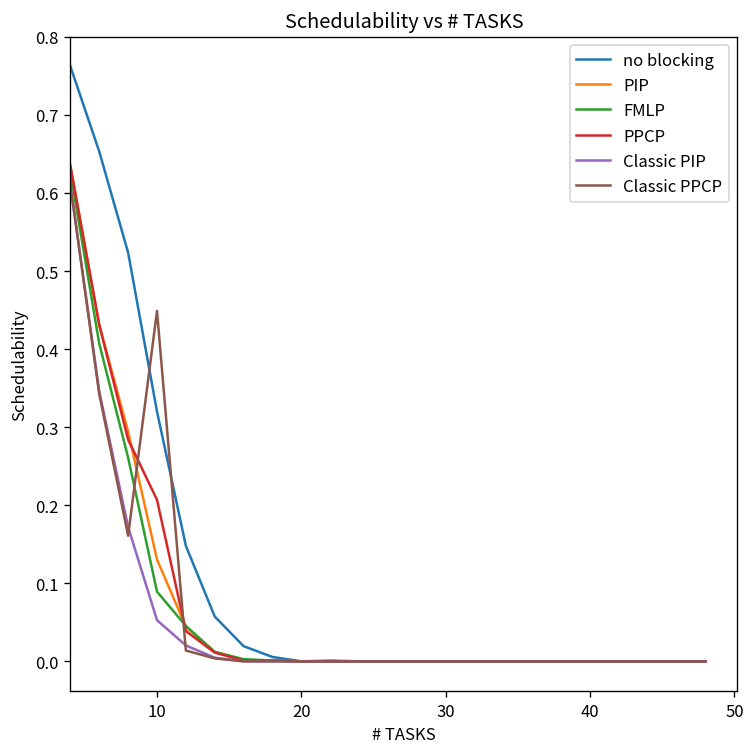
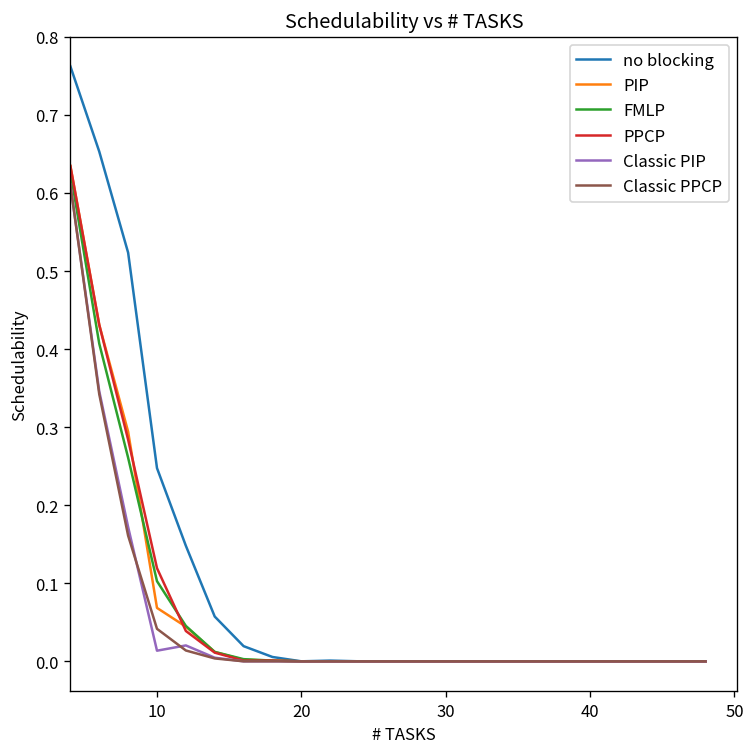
  {
    "no blocking": {
-     "10": 0.32
+     "10": 0.25
    },
    "PIP": {
-     "10": 0.13
+     "10": 0.07
    },
    "FMLP": {
-     "10": 0.09
+     "10": 0.10
    },
    "PPCP": {
-     "10": 0.21
+     "10": 0.12
    },
    "Classic PIP": {
-     "10": 0.05
+     "10": 0.01
    },
    "Classic PPCP": {
-     "10": 0.45
+     "10": 0.04
    }
  }
